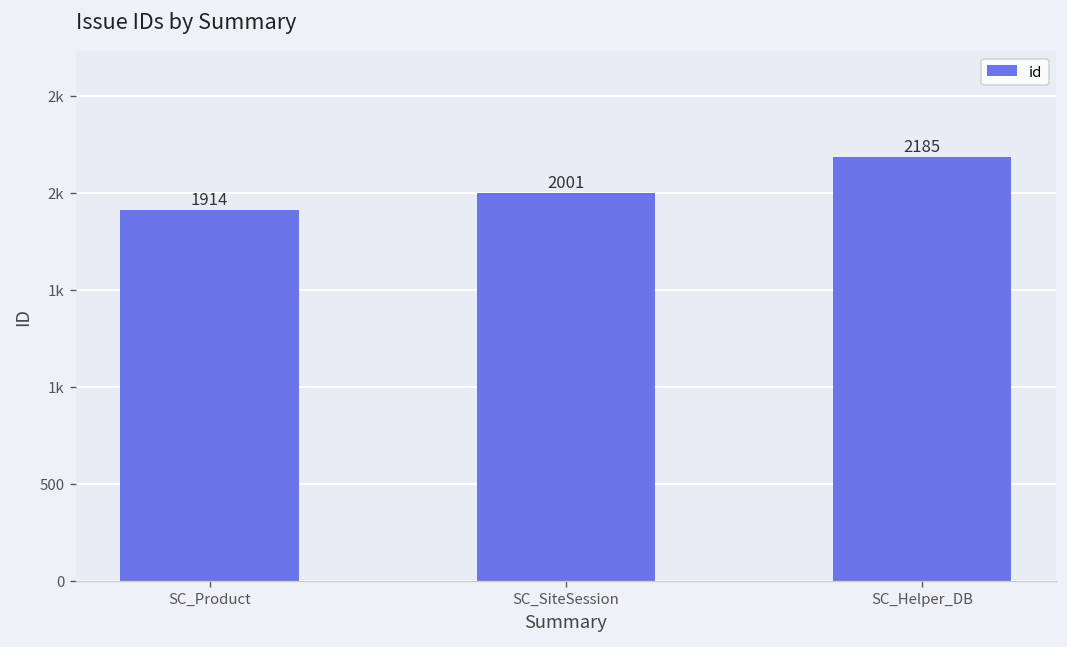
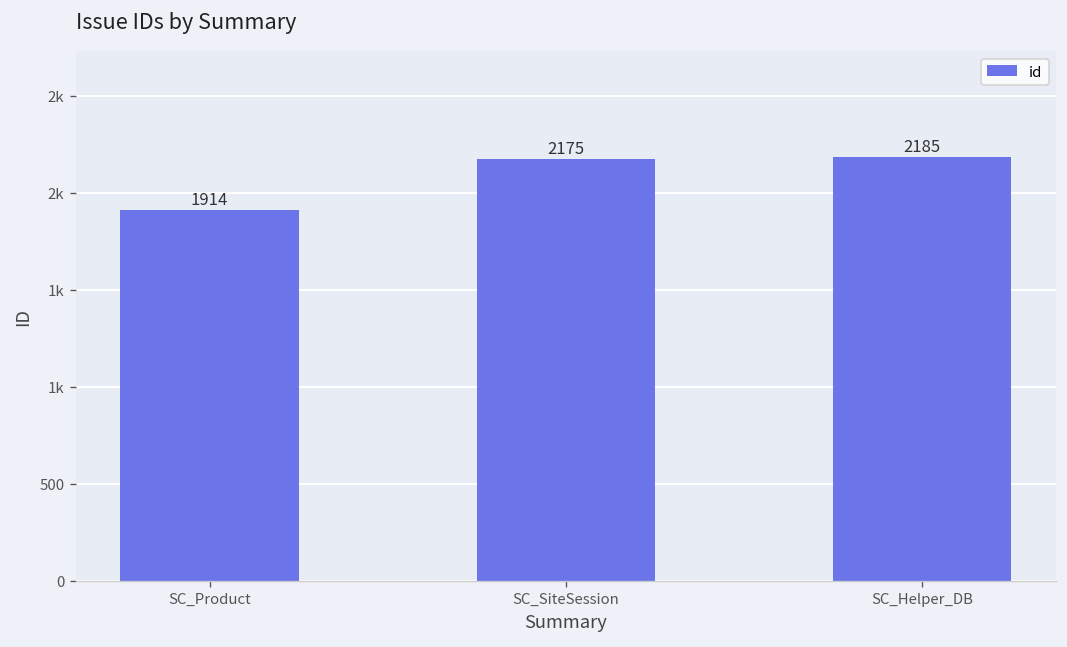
  {
    "SC_Product": 1914,
-   "SC_SiteSession": 2001,
+   "SC_SiteSession": 2175,
    "SC_Helper_DB": 2185
  }
